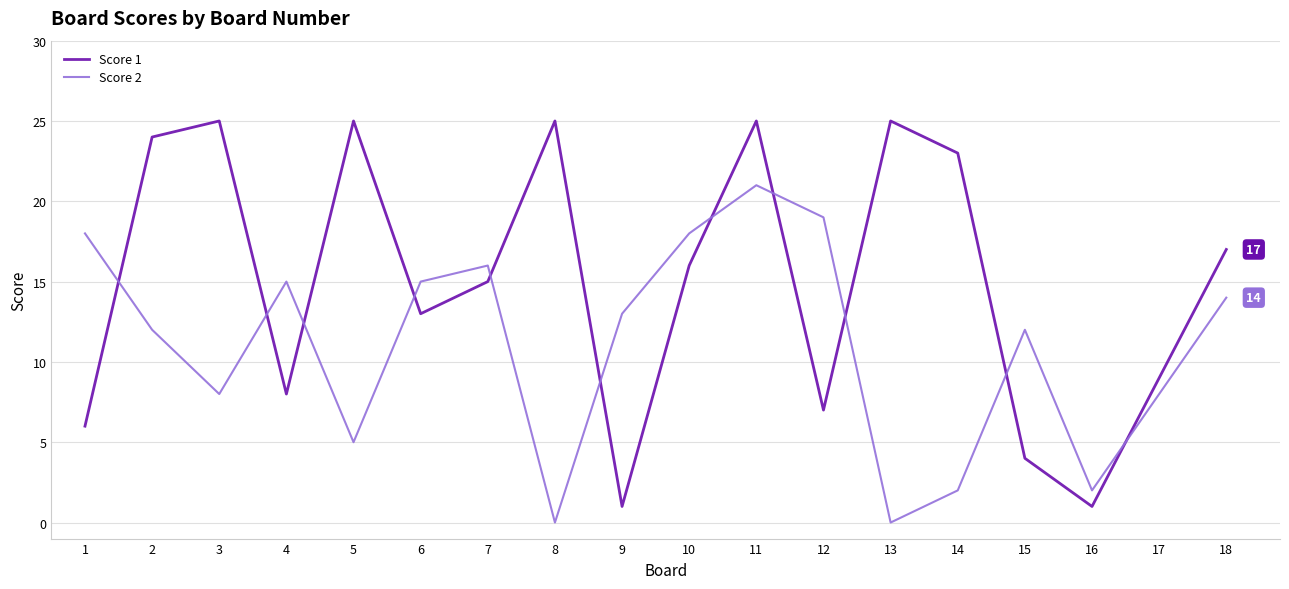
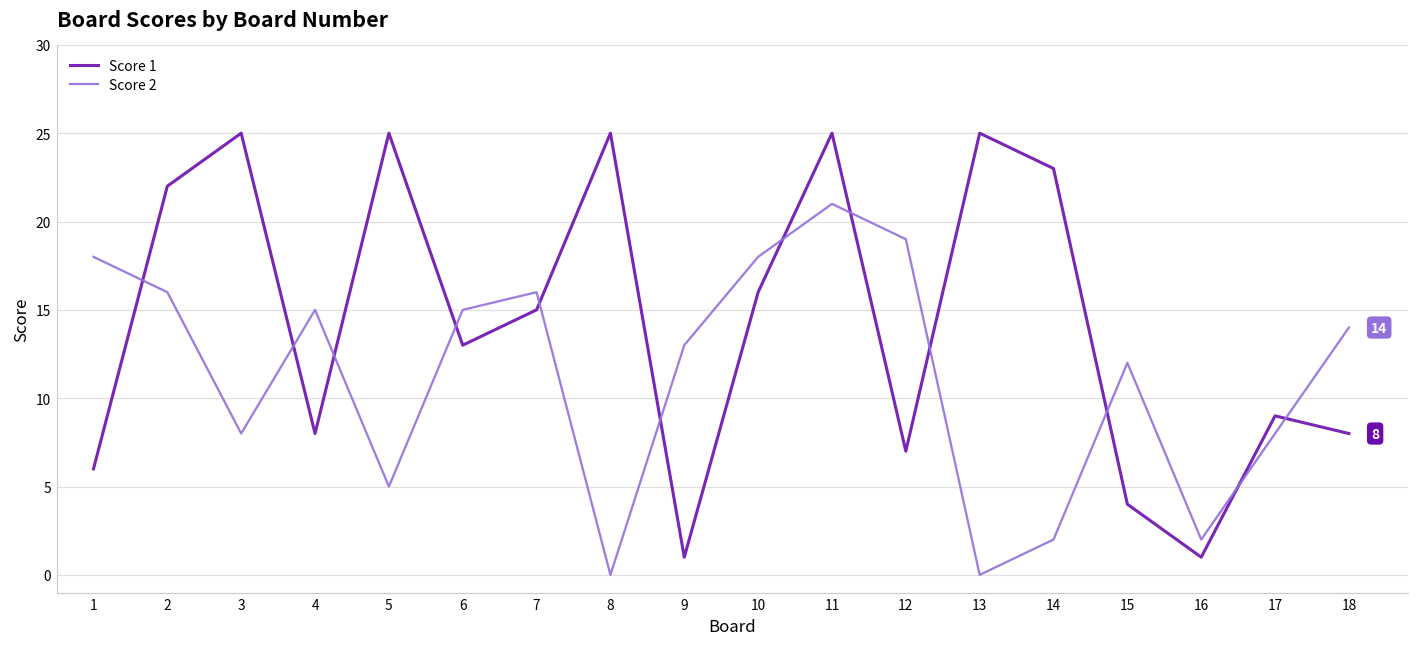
  {
    "Score 1": {
-     "2": 24,
-     "18": 17
+     "2": 22,
+     "18": 8
    },
    "Score 2": {
      "1": 18,
-     "2": 12,
+     "2": 16,
      "3": 8,
      "4": 15,
      "5": 5,
      "6": 15,
      "7": 16,
      "8": 0,
      "9": 13,
      "10": 18,
      "11": 21,
      "12": 19,
      "13": 0,
      "14": 2,
      "15": 12,
      "16": 2,
      "17": 8
    }
  }
